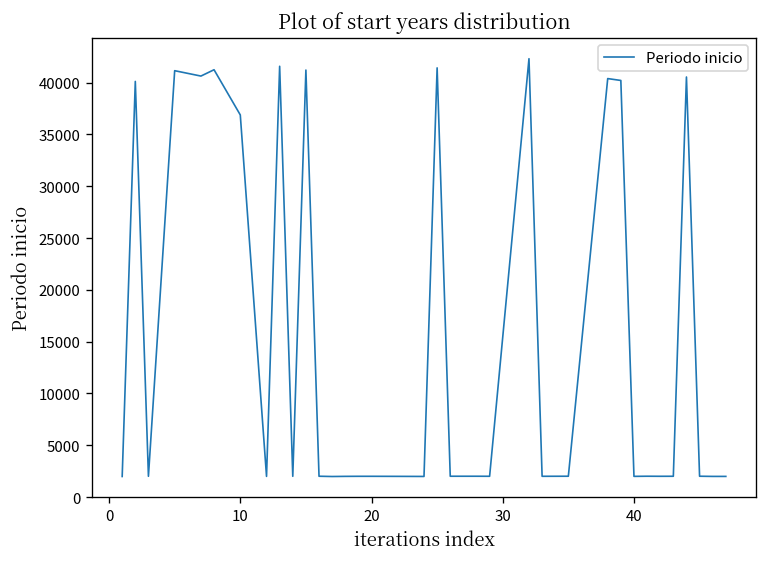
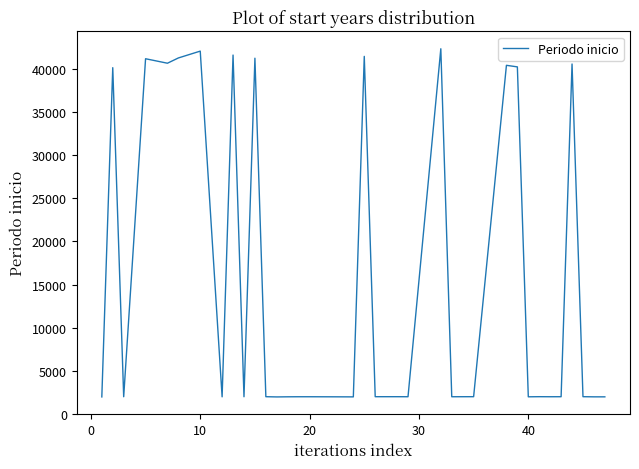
  {
-   "10": 37000,
+   "10": 42000,
    "20": 2000,
    "40": 2000
  }
